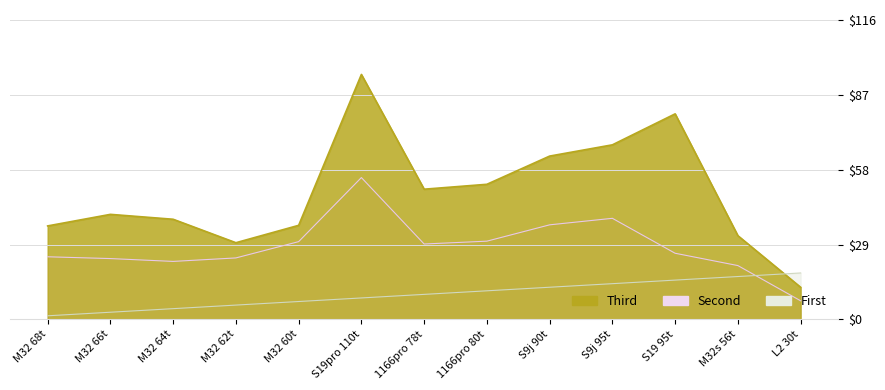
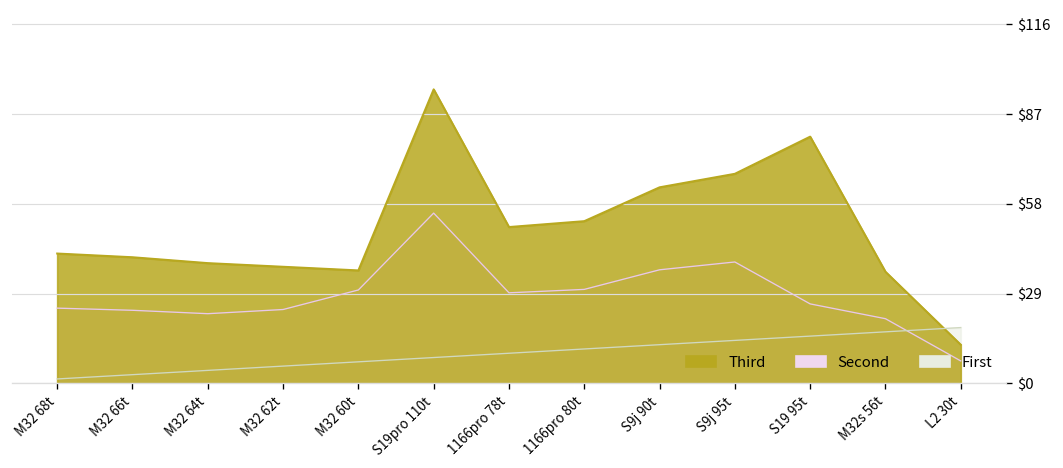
  {
    "Third": {
-     "M32 68t": "$36",
+     "M32 68t": "$42",
      "M32 66t": "$41",
      "M32 64t": "$39",
-     "M32 62t": "$30",
+     "M32 62t": "$38",
      "M32 60t": "$36",
      "S19pro 110t": "$95",
      "1166pro 78t": "$50",
      "1166pro 80t": "$52",
      "S9j 90t": "$63",
      "S9j 95t": "$68",
      "S19 95t": "$80",
-     "M32s 56t": "$32",
+     "M32s 56t": "$36",
      "L2 30t": "$12"
    }
  }
